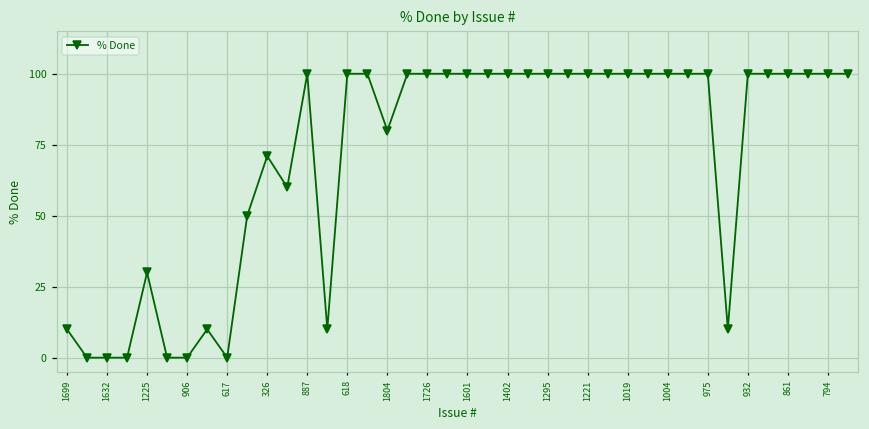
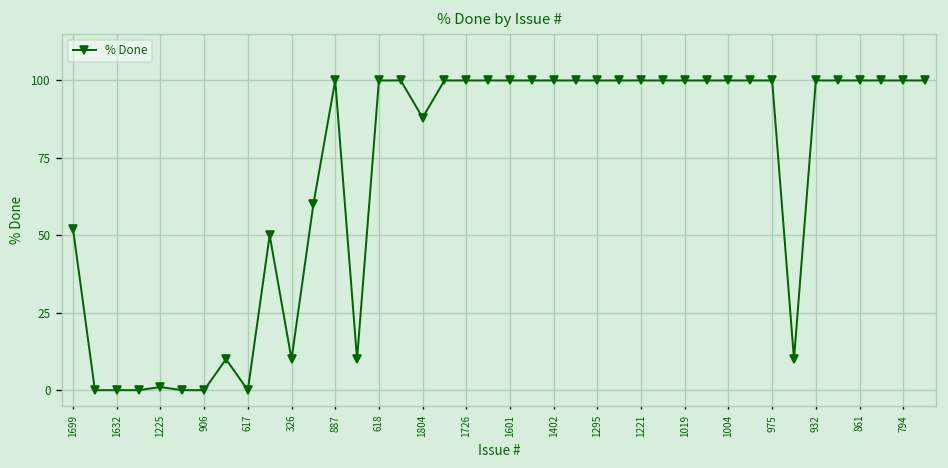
  {
-   "1699": 10,
+   "1699": 52,
    "1632": 0,
-   "1225": 30,
+   "1225": 1,
    "906": 0,
    "617": 0,
-   "326": 71,
+   "326": 10,
    "887": 100,
    "618": 100,
-   "1804": 80,
+   "1804": 88,
    "1726": 100,
    "1601": 100,
    "1402": 100,
    "1295": 100,
    "1221": 100,
    "1019": 100,
    "1004": 100,
    "975": 100,
    "932": 100,
    "861": 100,
    "794": 100
  }
